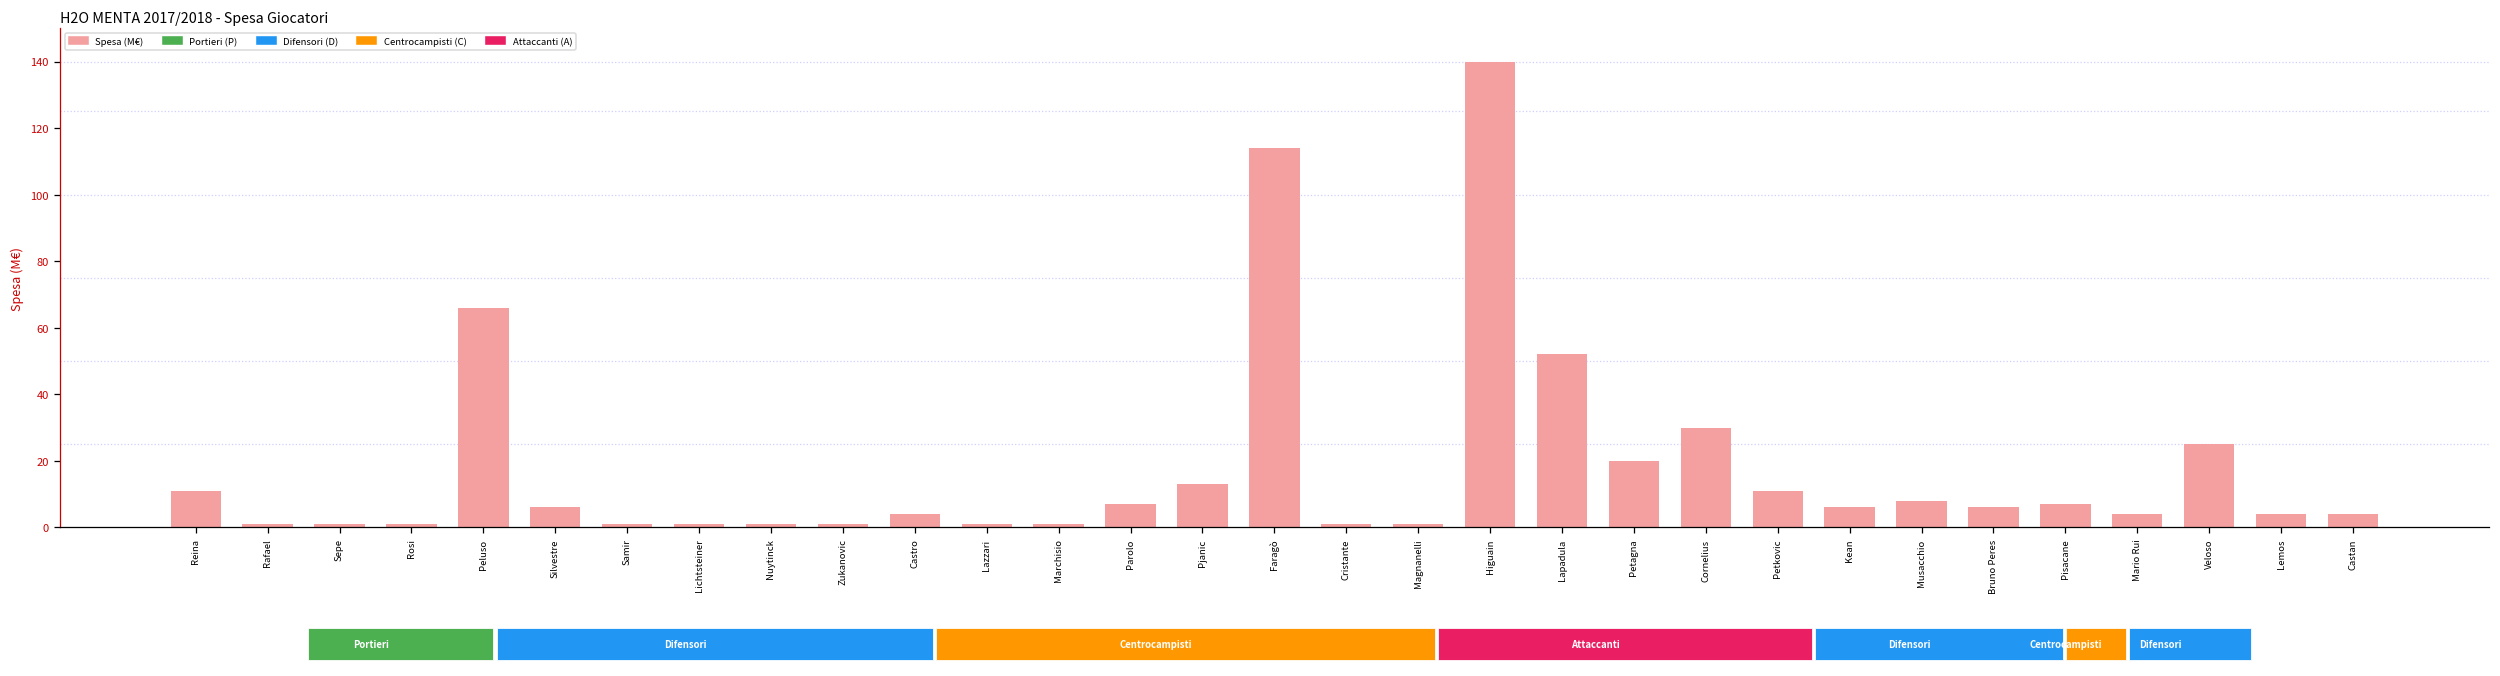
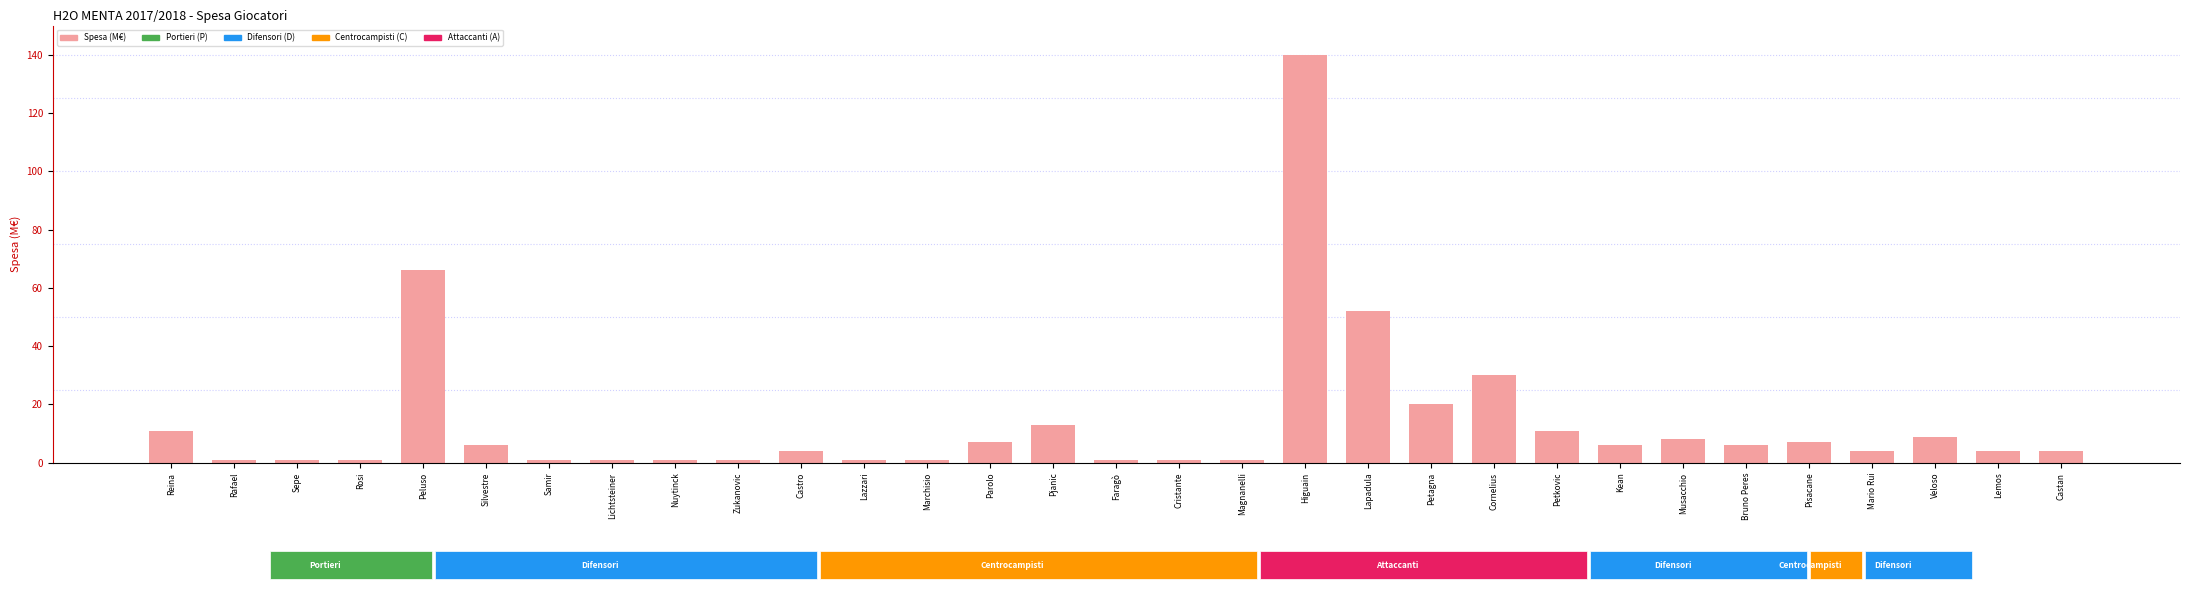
  {
    "Reina": 11,
    "Rafael": 1,
    "Sepe": 1,
    "Rosi": 1,
    "Peluso": 66,
    "Silvestre": 6,
    "Samir": 1,
    "Lichtsteiner": 1,
    "Nuytinck": 1,
    "Zukanovic": 1,
    "Castro": 4,
    "Lazzari": 1,
    "Marchisio": 1,
    "Parolo": 7,
    "Pjanic": 13,
-   "Faragò": 114,
+   "Faragò": 1,
    "Cristante": 1,
    "Magnanelli": 1,
    "Higuain": 140,
    "Lapadula": 52,
    "Petagna": 20,
    "Cornelius": 30,
    "Petkovic": 11,
    "Kean": 6,
    "Musacchio": 8,
    "Bruno Peres": 6,
    "Pisacane": 7,
    "Mario Rui": 4,
-   "Veloso": 25,
+   "Veloso": 9,
    "Lemos": 4,
    "Castan": 4
  }
